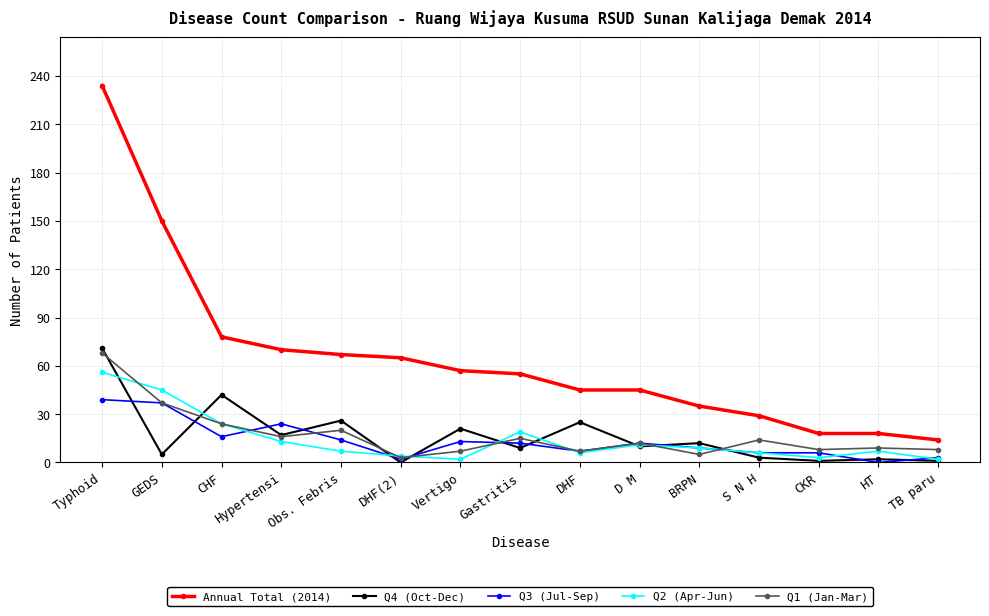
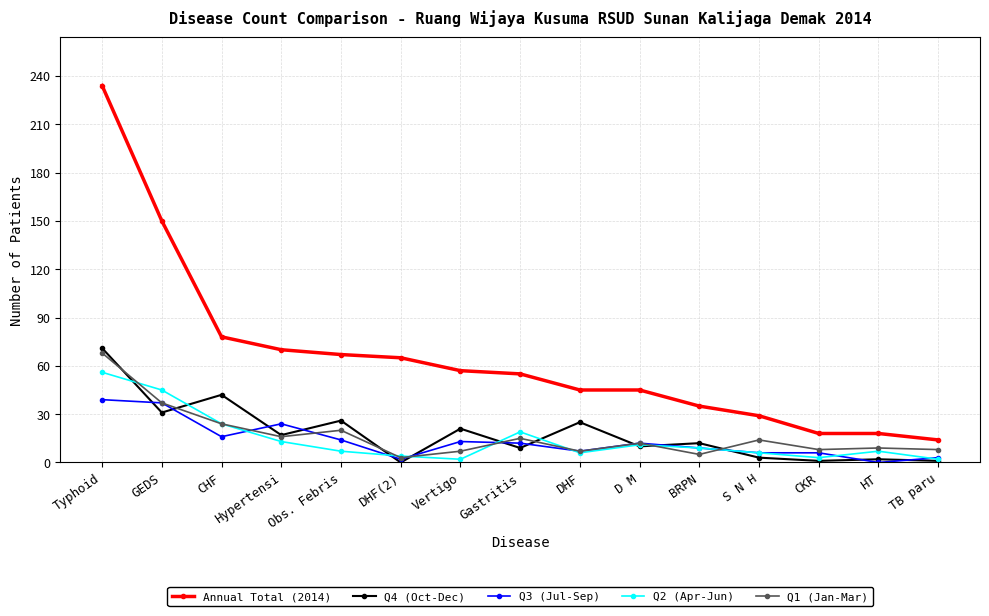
  {
    "Annual Total (2014)": {
      "Typhoid": 234,
      "GEDS": 150,
      "CHF": 78,
      "Hypertensi": 70,
      "Obs. Febris": 67,
      "DHF(2)": 65,
      "Vertigo": 57,
      "Gastritis": 55,
      "DHF": 45,
      "D M": 45,
      "BRPN": 35,
      "S N H": 29,
      "CKR": 18,
      "HT": 18,
      "TB paru": 14
    },
    "Q4 (Oct-Dec)": {
      "Typhoid": 71,
-     "GEDS": 5,
+     "GEDS": 31,
      "CHF": 42,
      "Obs. Febris": 26,
      "DHF(2)": 0,
      "Vertigo": 21,
      "Gastritis": 9,
      "DHF": 25,
      "BRPN": 12,
      "S N H": 3,
      "CKR": 1,
      "HT": 2
    },
    "Q3 (Jul-Sep)": {
      "Typhoid": 39,
      "CHF": 16,
      "Hypertensi": 24,
      "Obs. Febris": 14,
      "Vertigo": 13,
      "Gastritis": 12,
      "CKR": 6,
      "HT": 0
    },
    "Q2 (Apr-Jun)": {
      "Typhoid": 56,
      "GEDS": 45,
      "Hypertensi": 13,
      "Obs. Febris": 7,
      "Vertigo": 2,
      "Gastritis": 19,
      "CKR": 3,
      "HT": 7
    },
    "Q1 (Jan-Mar)": {
      "Typhoid": 68,
      "Obs. Febris": 20,
      "Vertigo": 7,
      "Gastritis": 15,
      "BRPN": 5,
      "S N H": 14,
      "CKR": 8,
      "HT": 9,
      "TB paru": 8
    }
  }
